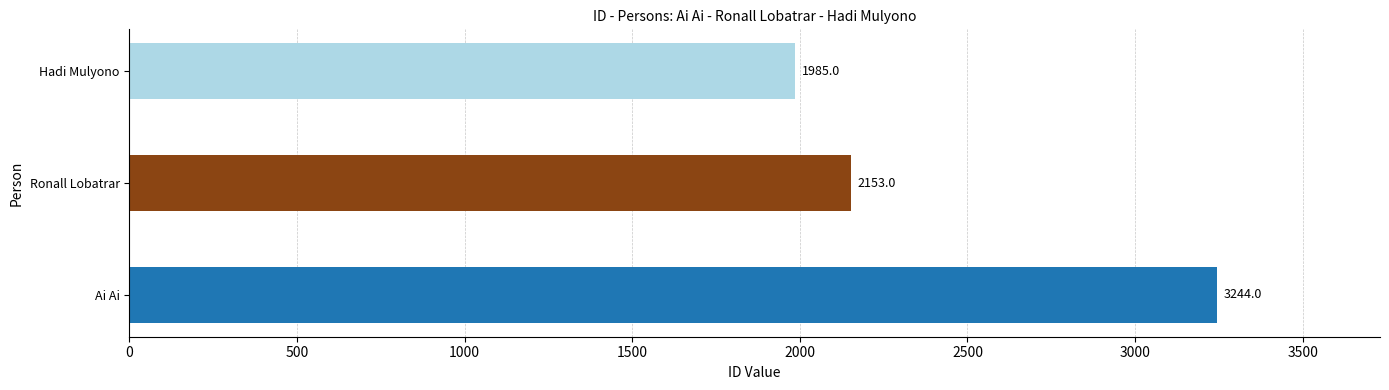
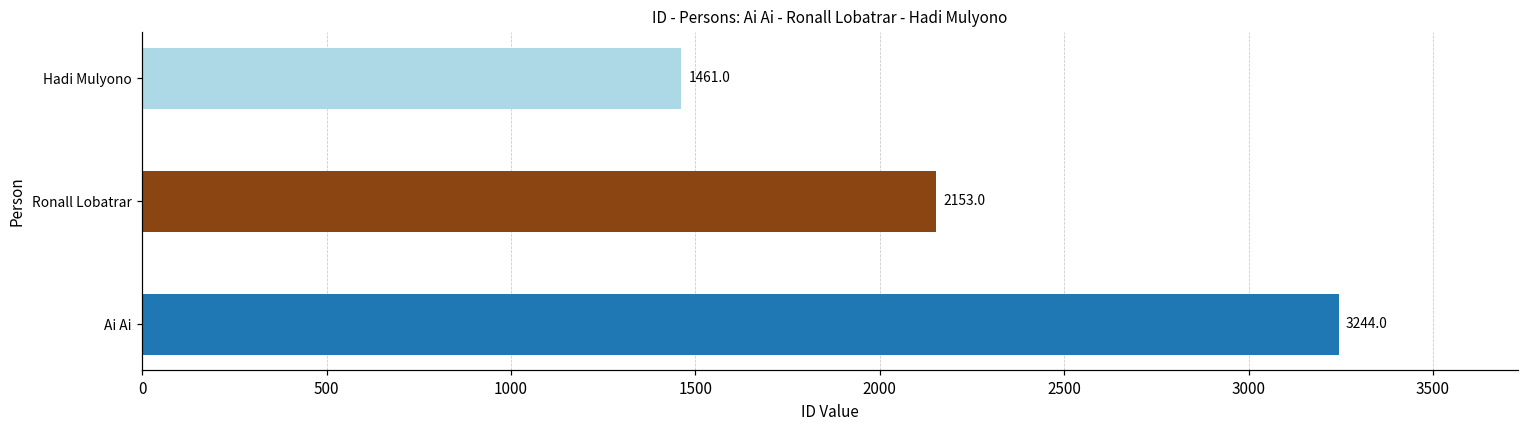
  {
-   "Hadi Mulyono": 1985.0,
+   "Hadi Mulyono": 1461.0,
    "Ronall Lobatrar": 2153.0,
    "Ai Ai": 3244.0
  }
